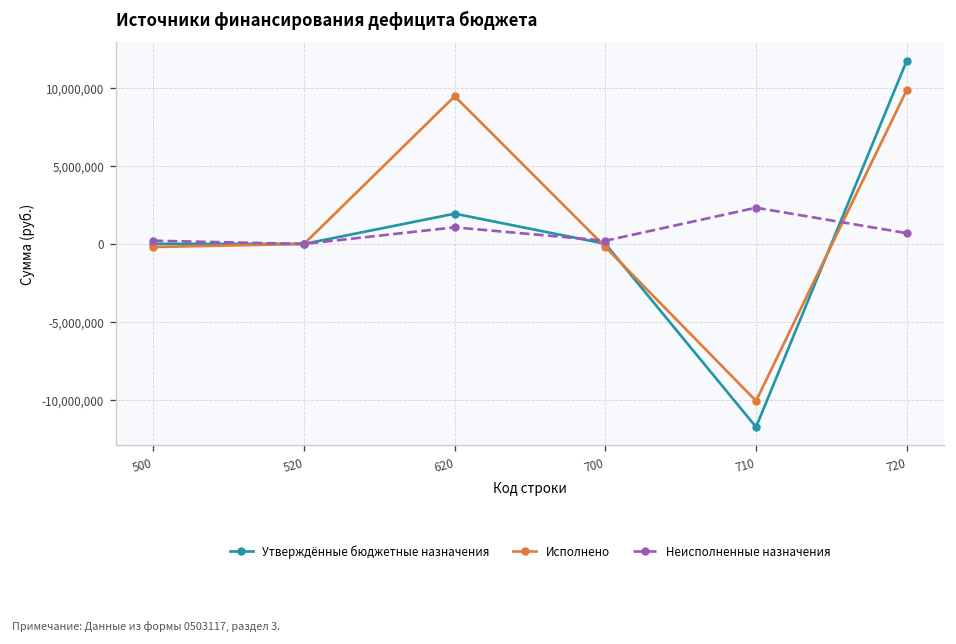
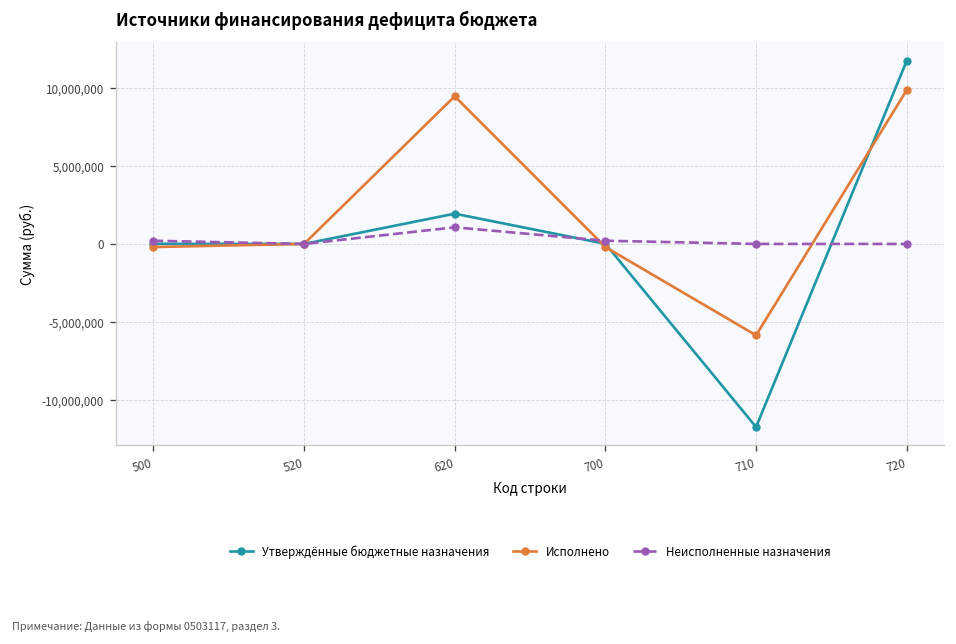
  {
    "Утверждённые бюджетные назначения": {
      "500": "0",
      "620": "1,900,000",
      "700": "0",
      "710": "-11,700,000",
      "720": "11,700,000"
    },
    "Исполнено": {
      "500": "-200,000",
      "620": "9,500,000",
      "700": "-200,000",
-     "710": "-10,100,000",
+     "710": "-5,900,000",
      "720": "9,900,000"
    },
    "Неисполненные назначения": {
      "500": "200,000",
      "620": "1,100,000",
      "700": "200,000",
-     "710": "2,300,000",
-     "720": "700,000"
+     "710": "0",
+     "720": "0"
    }
  }
